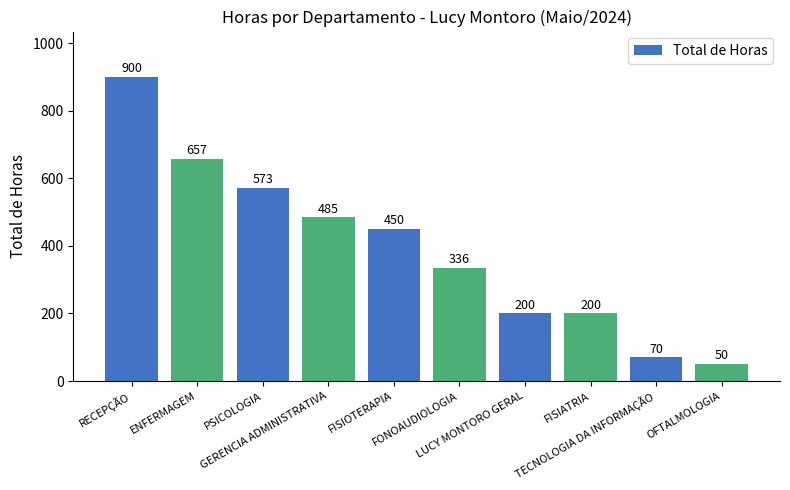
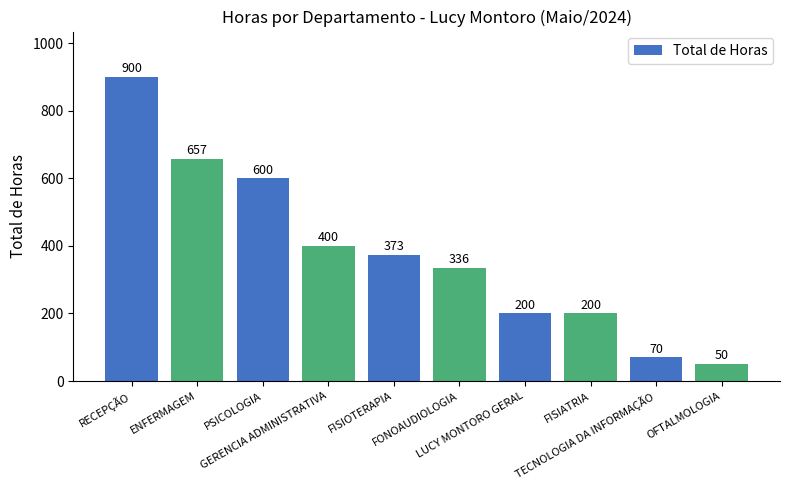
  {
    "RECEPÇÃO": 900,
    "ENFERMAGEM": 657,
-   "PSICOLOGIA": 573,
-   "GERENCIA ADMINISTRATIVA": 485,
-   "FISIOTERAPIA": 450,
+   "PSICOLOGIA": 600,
+   "GERENCIA ADMINISTRATIVA": 400,
+   "FISIOTERAPIA": 373,
    "FONOAUDIOLOGIA": 336,
    "LUCY MONTORO GERAL": 200,
    "FISIATRIA": 200,
    "TECNOLOGIA DA INFORMAÇÃO": 70,
    "OFTALMOLOGIA": 50
  }
